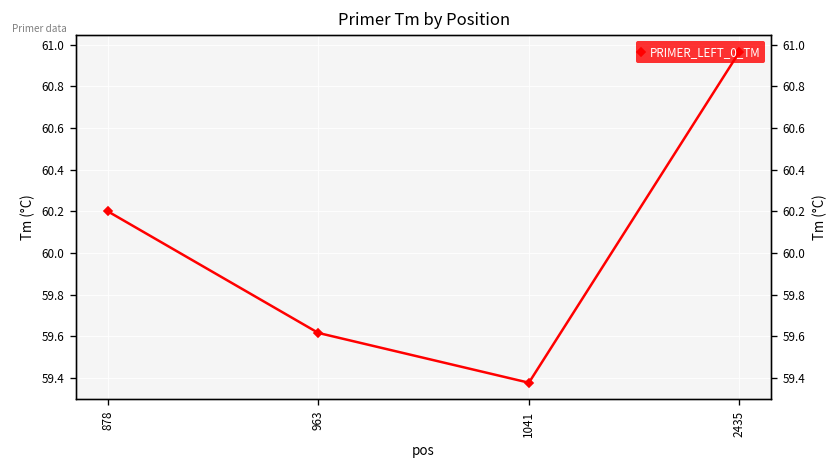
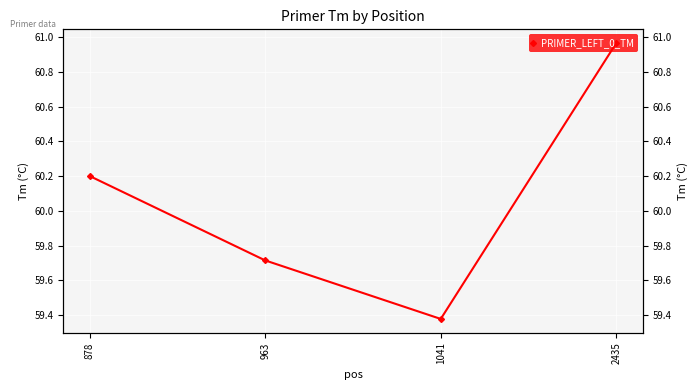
  {
    "878": 60.20,
-   "963": 59.62,
+   "963": 59.71,
    "1041": 59.38
  }
